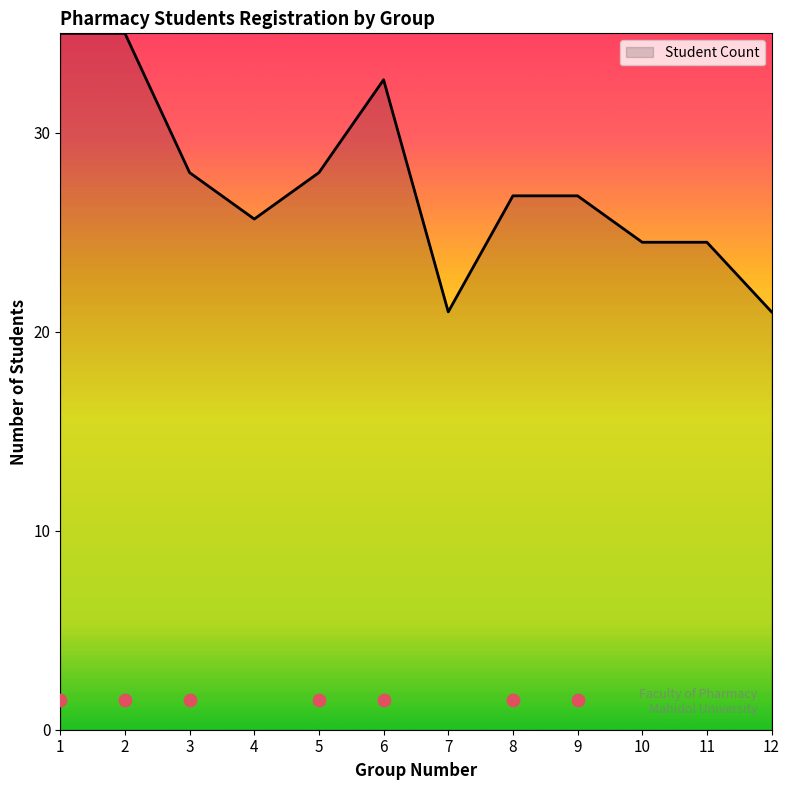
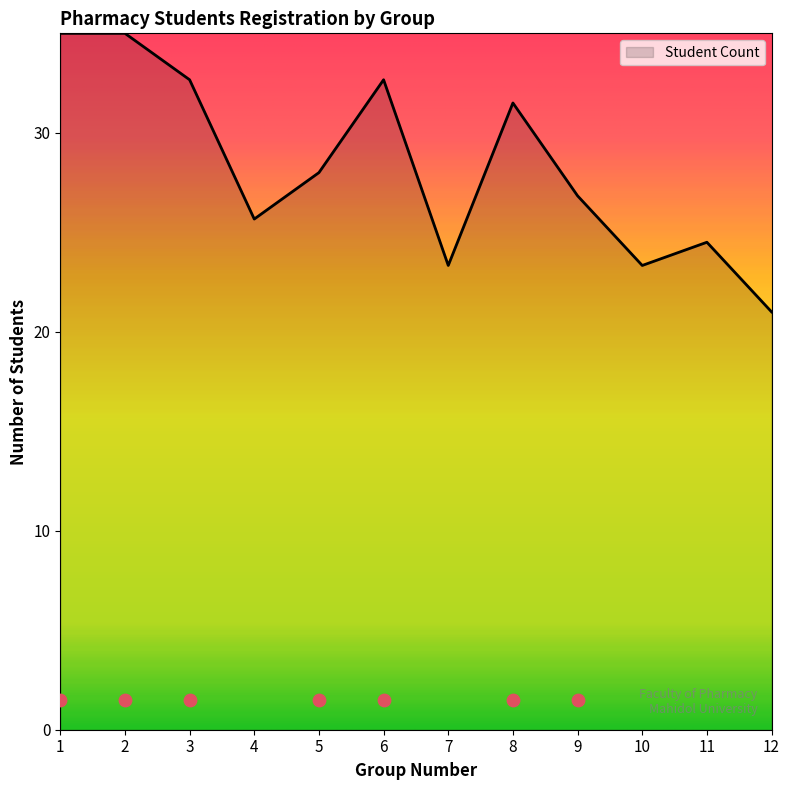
  {
    "Student Count": {
      "1": 35.0,
      "2": 35.0,
-     "3": 28.0,
+     "3": 32.7,
      "4": 25.7,
      "5": 28.0,
      "6": 32.7,
-     "7": 21.0,
-     "8": 26.8,
+     "7": 23.3,
+     "8": 31.5,
      "9": 26.8,
-     "10": 24.5,
+     "10": 23.3,
      "11": 24.5,
      "12": 21.0
    }
  }
